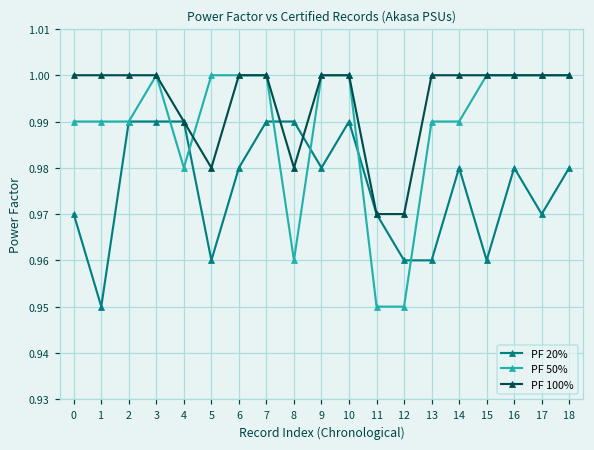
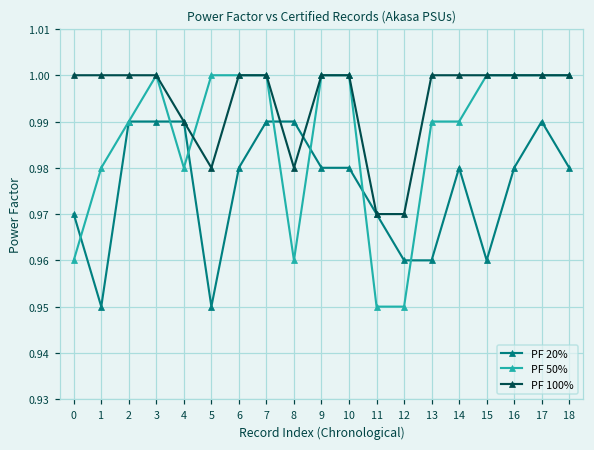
  {
    "PF 20%": {
      "0": 0.97,
      "1": 0.95,
      "3": 0.99,
-     "5": 0.96,
+     "5": 0.95,
      "6": 0.98,
      "7": 0.99,
      "8": 0.99,
      "9": 0.98,
-     "10": 0.99,
+     "10": 0.98,
      "12": 0.96,
      "13": 0.96,
      "14": 0.98,
      "15": 0.96,
      "16": 0.98,
-     "17": 0.97,
+     "17": 0.99,
      "18": 0.98
    },
    "PF 50%": {
-     "0": 0.99,
-     "1": 0.99,
+     "0": 0.96,
+     "1": 0.98,
      "4": 0.98,
      "5": 1.00,
      "8": 0.96,
      "11": 0.95,
      "12": 0.95,
      "13": 0.99,
      "14": 0.99
    },
    "PF 100%": {
      "0": 1.00,
      "1": 1.00,
      "2": 1.00,
      "5": 0.98,
      "8": 0.98,
      "12": 0.97,
      "13": 1.00,
      "14": 1.00
    }
  }
